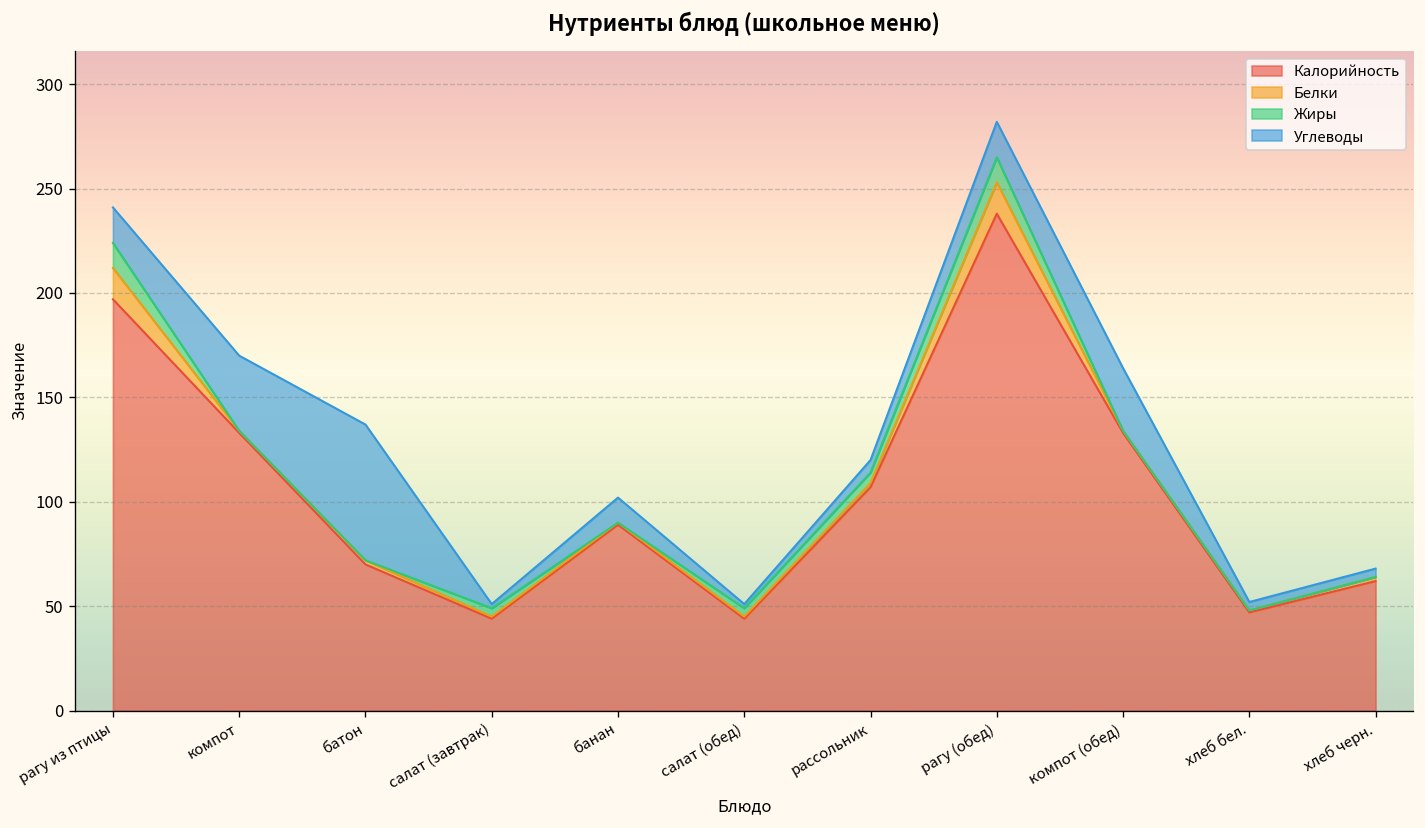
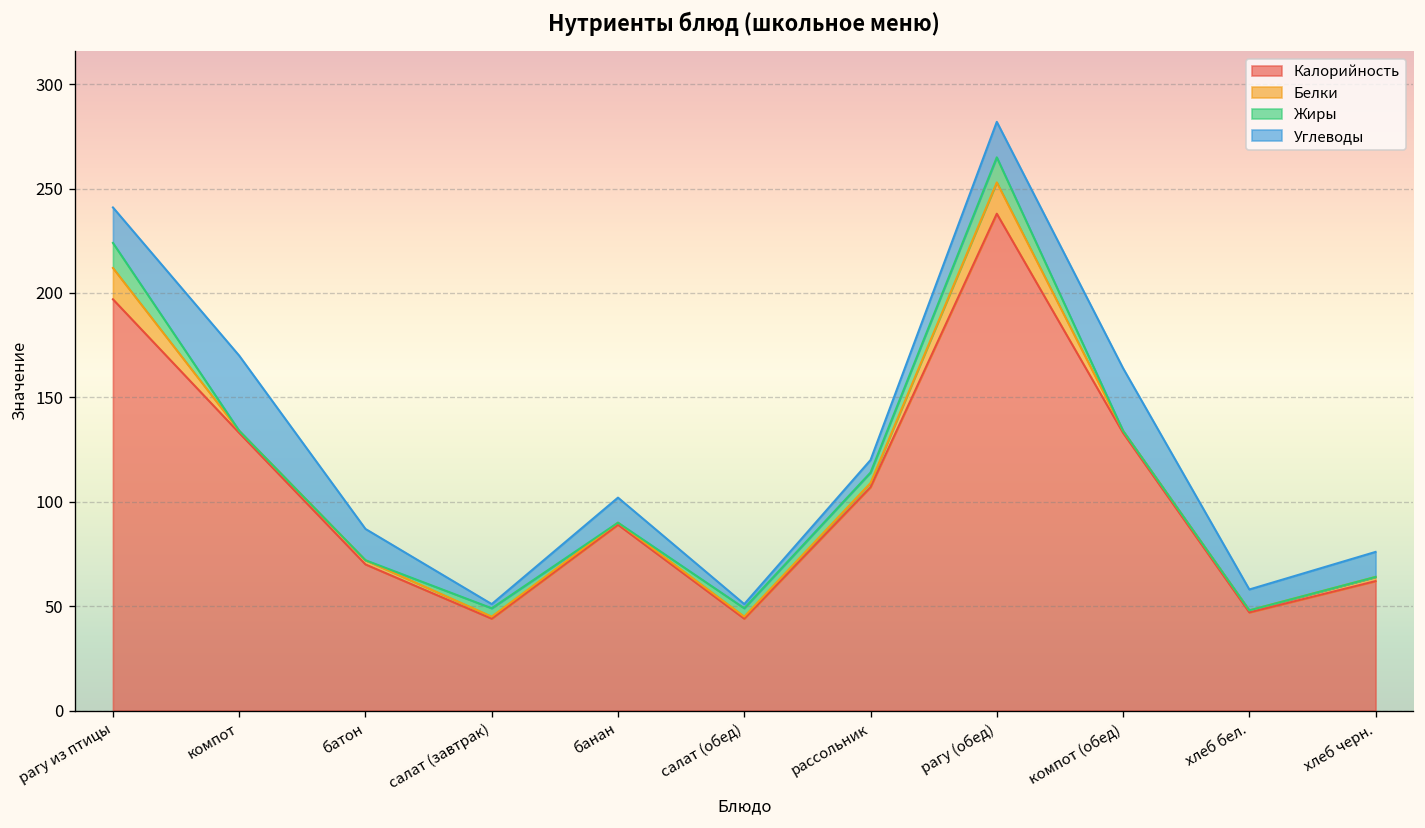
  {
    "Калорийность": {
      "рагу из птицы": 197,
      "батон": 70,
      "рассольник": 107,
      "рагу (обед)": 238,
      "хлеб черн.": 62
    },
    "Белки": {
      "рагу из птицы": 15,
      "рассольник": 2,
      "рагу (обед)": 15
    },
    "Жиры": {
      "рагу из птицы": 12,
      "салат (завтрак)": 4,
      "салат (обед)": 4,
      "рассольник": 5,
      "рагу (обед)": 12
    },
    "Углеводы": {
      "рагу из птицы": 17,
      "компот": 36,
-     "батон": 65,
+     "батон": 15,
      "салат (завтрак)": 2,
      "банан": 12,
      "салат (обед)": 2,
      "рассольник": 6,
      "рагу (обед)": 17,
      "компот (обед)": 30,
-     "хлеб бел.": 4,
-     "хлеб черн.": 4
+     "хлеб бел.": 10,
+     "хлеб черн.": 12
    }
  }
